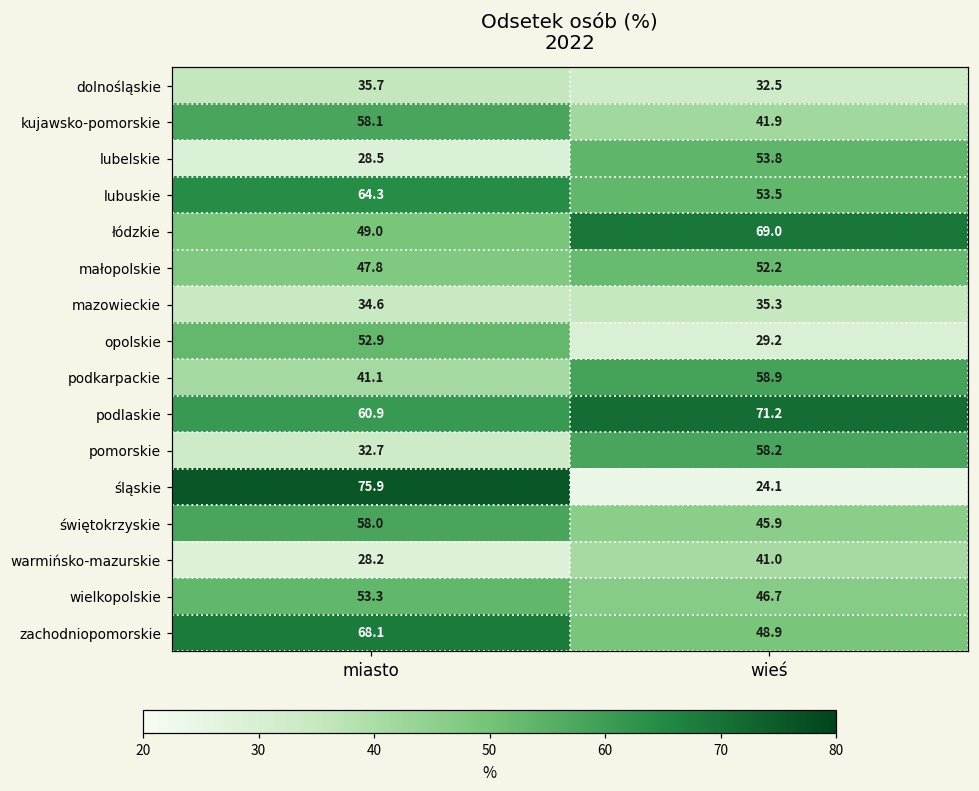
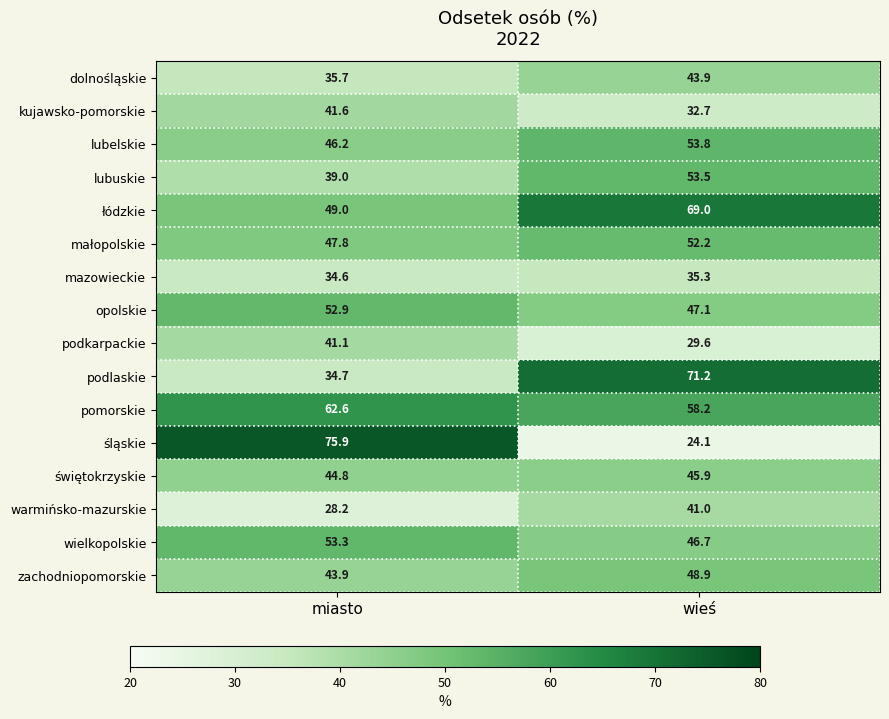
  {
    "dolnośląskie": {
      "miasto": 35.7,
-     "wieś": 32.5
+     "wieś": 43.9
    },
    "kujawsko-pomorskie": {
-     "miasto": 58.1,
-     "wieś": 41.9
+     "miasto": 41.6,
+     "wieś": 32.7
    },
    "lubelskie": {
-     "miasto": 28.5,
+     "miasto": 46.2,
      "wieś": 53.8
    },
    "lubuskie": {
-     "miasto": 64.3,
+     "miasto": 39.0,
      "wieś": 53.5
    },
    "łódzkie": {
      "miasto": 49.0,
      "wieś": 69.0
    },
    "małopolskie": {
      "miasto": 47.8,
      "wieś": 52.2
    },
    "mazowieckie": {
      "miasto": 34.6,
      "wieś": 35.3
    },
    "opolskie": {
      "miasto": 52.9,
-     "wieś": 29.2
+     "wieś": 47.1
    },
    "podkarpackie": {
      "miasto": 41.1,
-     "wieś": 58.9
+     "wieś": 29.6
    },
    "podlaskie": {
-     "miasto": 60.9,
+     "miasto": 34.7,
      "wieś": 71.2
    },
    "pomorskie": {
-     "miasto": 32.7,
+     "miasto": 62.6,
      "wieś": 58.2
    },
    "śląskie": {
      "miasto": 75.9,
      "wieś": 24.1
    },
    "świętokrzyskie": {
-     "miasto": 58.0,
+     "miasto": 44.8,
      "wieś": 45.9
    },
    "warmińsko-mazurskie": {
      "miasto": 28.2,
      "wieś": 41.0
    },
    "wielkopolskie": {
      "miasto": 53.3,
      "wieś": 46.7
    },
    "zachodniopomorskie": {
-     "miasto": 68.1,
+     "miasto": 43.9,
      "wieś": 48.9
    }
  }
